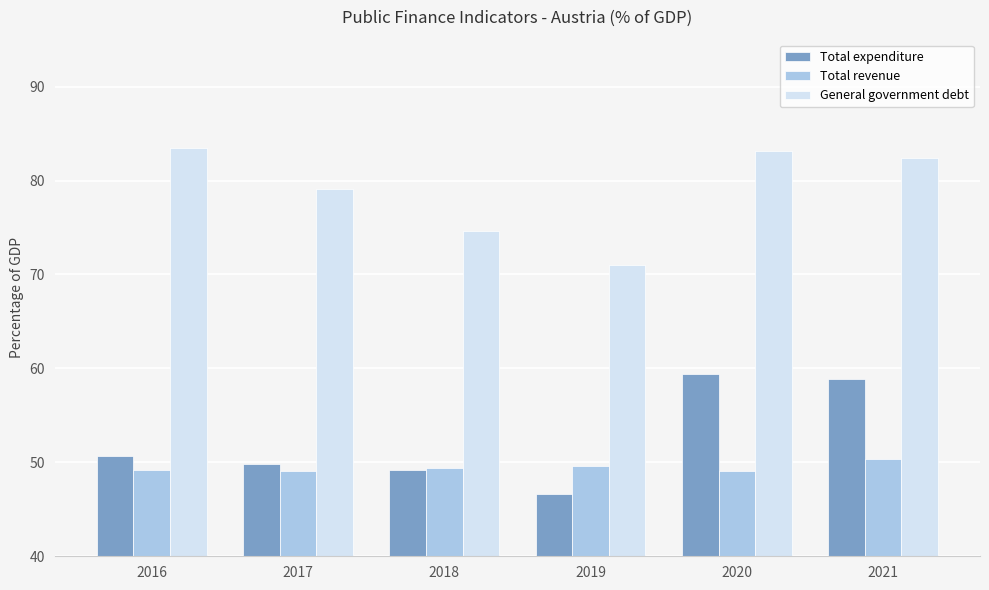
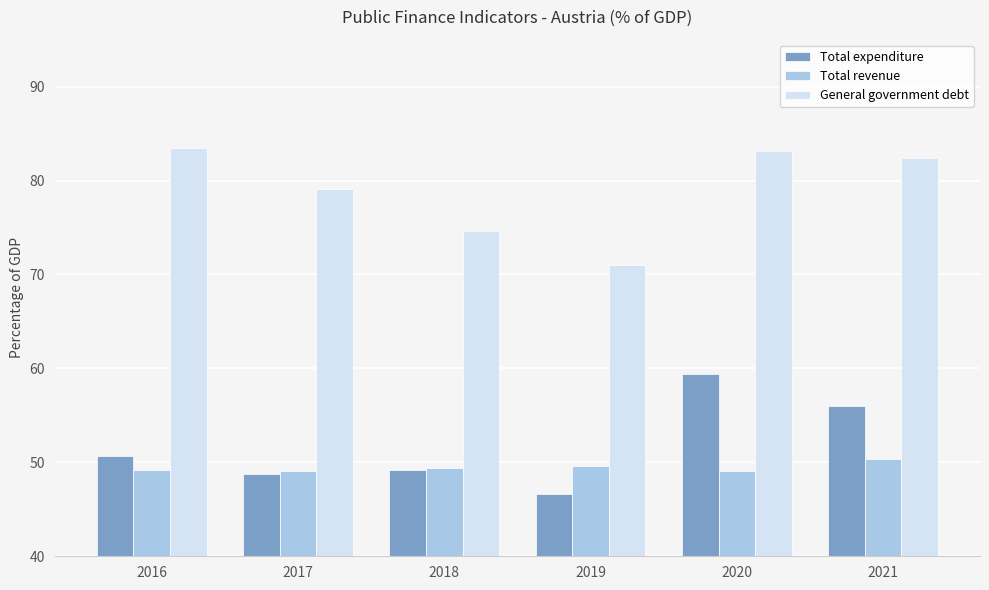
  {
    "Total expenditure": {
      "2016": 51,
-     "2017": 50,
+     "2017": 49,
      "2018": 49,
      "2019": 47,
      "2020": 59,
-     "2021": 59
+     "2021": 56
    }
  }
